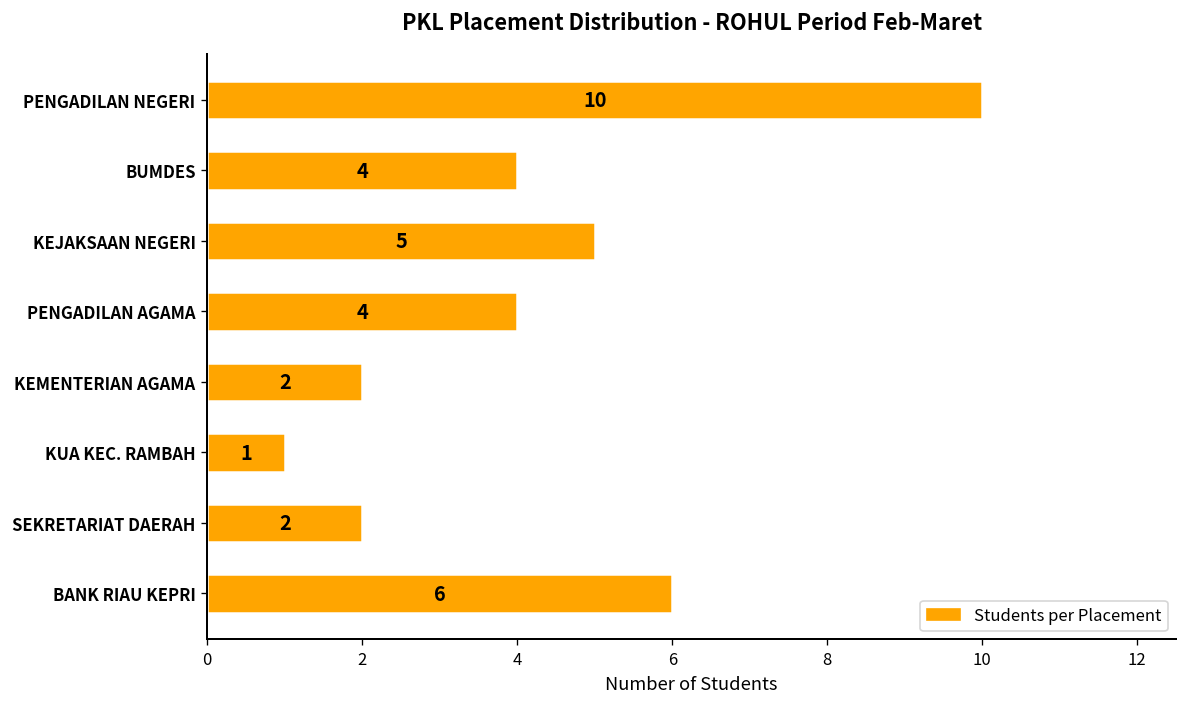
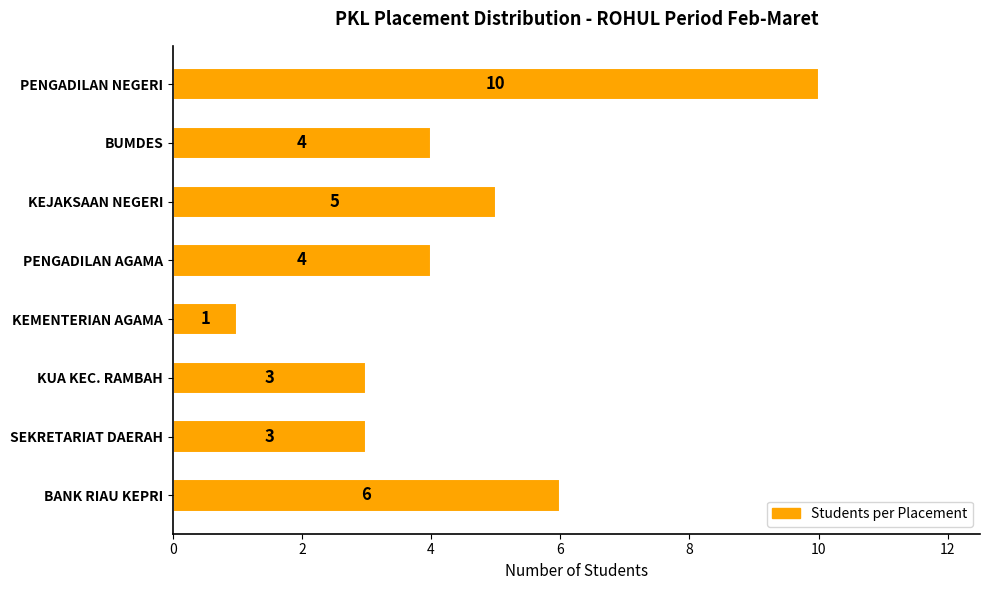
  {
    "PENGADILAN NEGERI": 10,
    "BUMDES": 4,
    "KEJAKSAAN NEGERI": 5,
    "PENGADILAN AGAMA": 4,
-   "KEMENTERIAN AGAMA": 2,
-   "KUA KEC. RAMBAH": 1,
-   "SEKRETARIAT DAERAH": 2,
+   "KEMENTERIAN AGAMA": 1,
+   "KUA KEC. RAMBAH": 3,
+   "SEKRETARIAT DAERAH": 3,
    "BANK RIAU KEPRI": 6
  }
